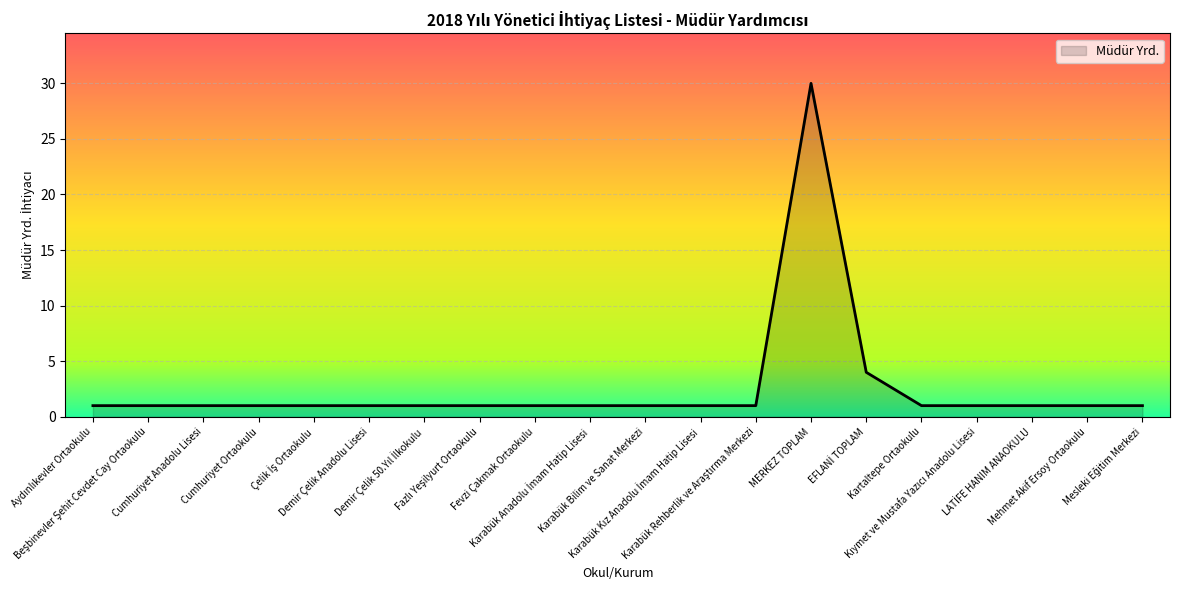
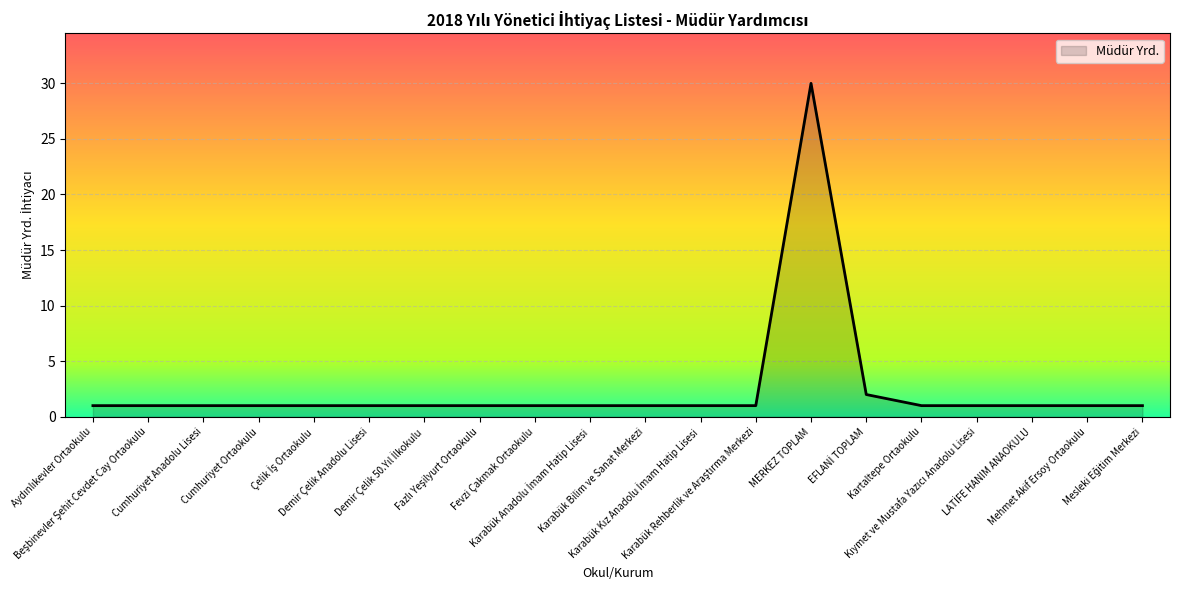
  {
    "Aydınlıkevler Ortaokulu": 1,
    "Beşbinevler Şehit Cevdet Cay Ortaokulu": 1,
    "Cumhuriyet Anadolu Lisesi": 1,
    "Cumhuriyet Ortaokulu": 1,
    "Çelik İş Ortaokulu": 1,
    "Demir Çelik Anadolu Lisesi": 1,
    "Demir Çelik 50.Yıl İlkokulu": 1,
    "Fazlı Yeşilyurt Ortaokulu": 1,
    "Fevzi Çakmak Ortaokulu": 1,
    "Karabük Anadolu İmam Hatip Lisesi": 1,
    "Karabük Bilim ve Sanat Merkezi": 1,
    "Karabük Kız Anadolu İmam Hatip Lisesi": 1,
    "Karabük Rehberlik ve Araştırma Merkezi": 1,
    "MERKEZ TOPLAM": 30,
-   "EFLANİ TOPLAM": 4,
+   "EFLANİ TOPLAM": 2,
    "Kartaltepe Ortaokulu": 1,
    "Kıymet ve Mustafa Yazıcı Anadolu Lisesi": 1,
    "LATİFE HANIM ANAOKULU": 1,
    "Mehmet Akif Ersoy Ortaokulu": 1,
    "Mesleki Eğitim Merkezi": 1
  }
